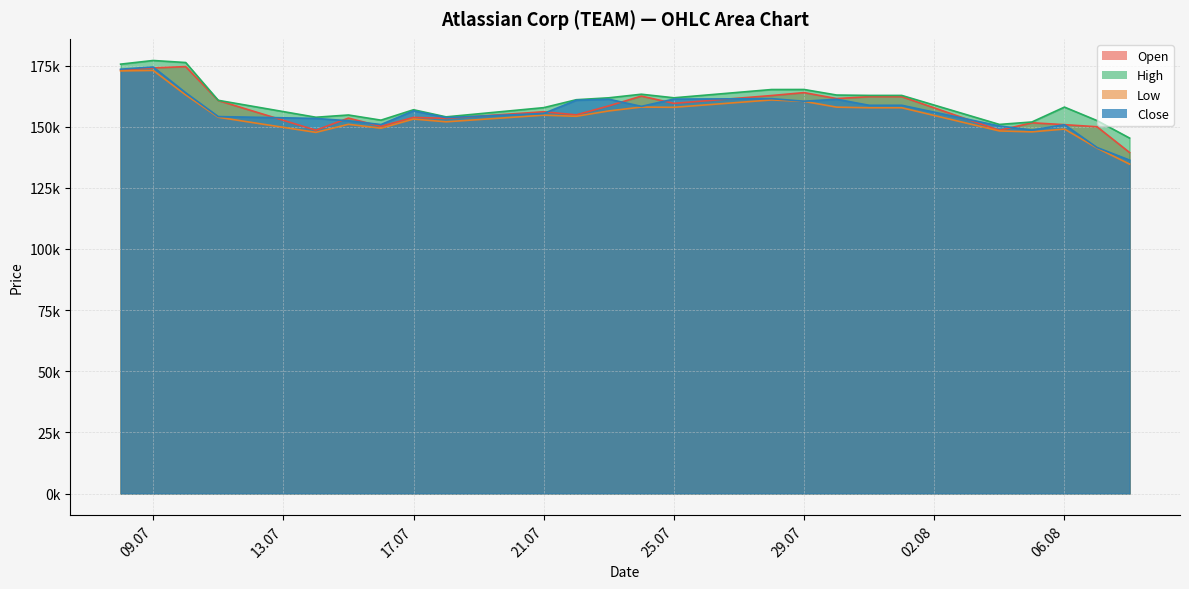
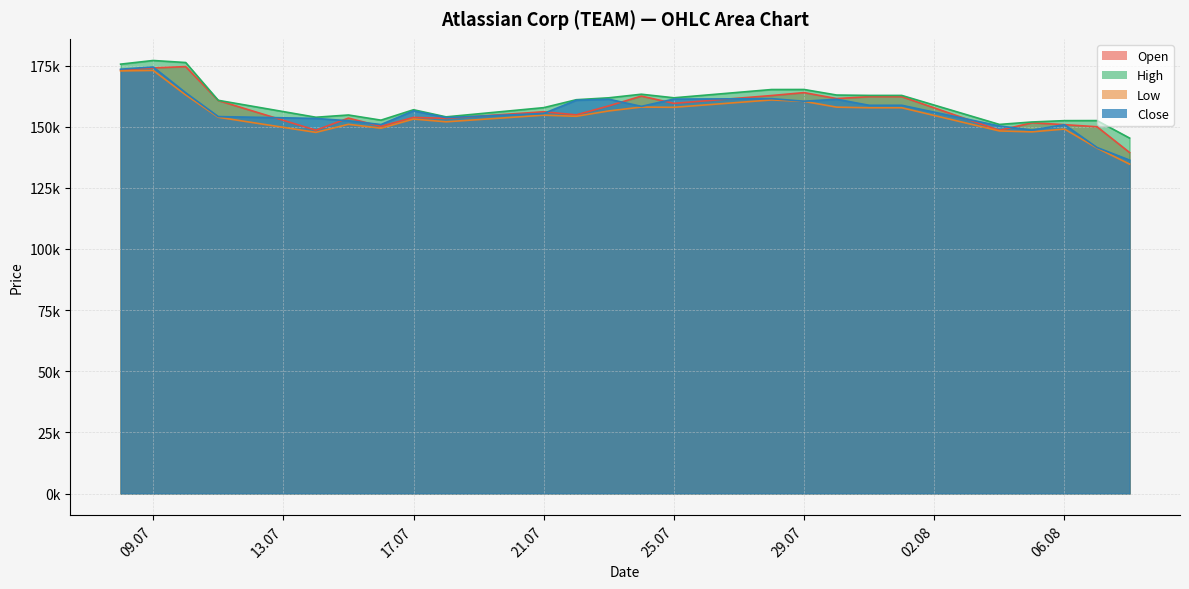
  {
    "High": {
      "09.07": 177000,
      "21.07": 158000,
      "29.07": 165000,
-     "06.08": 158000
+     "06.08": 152000
    }
  }
